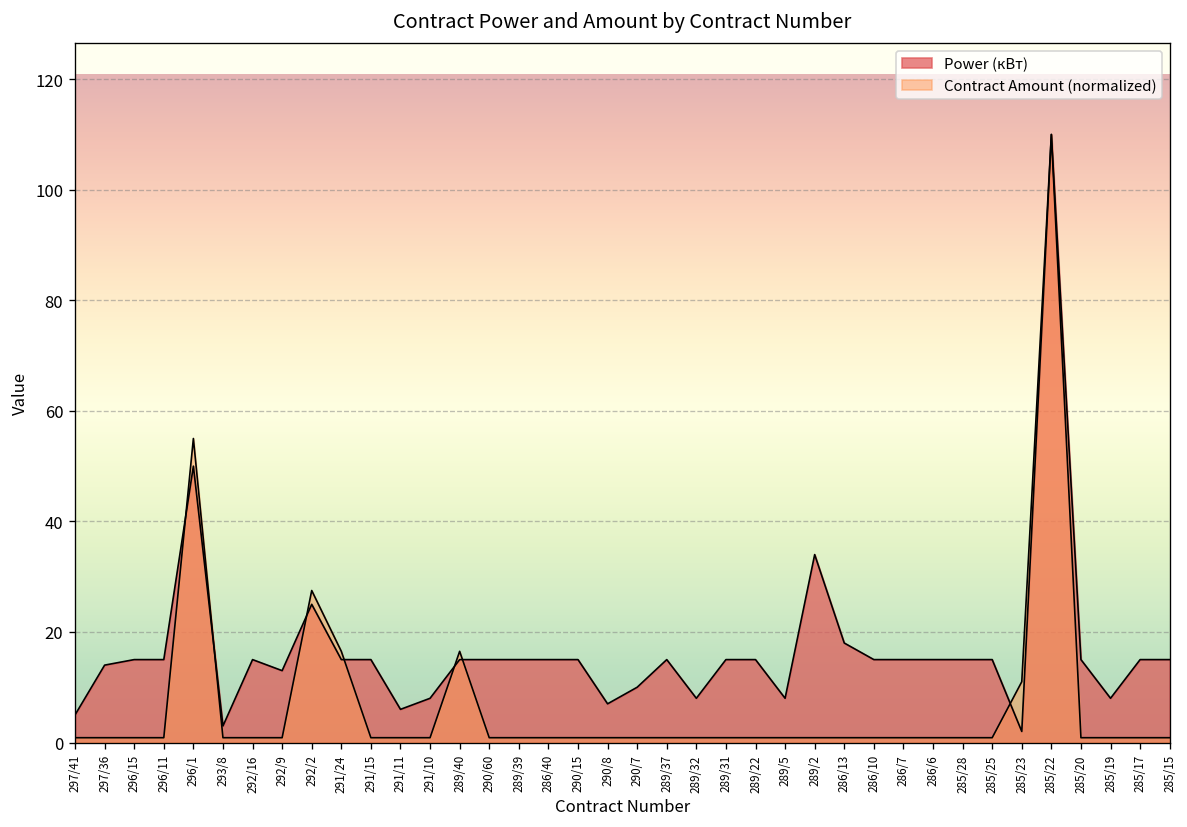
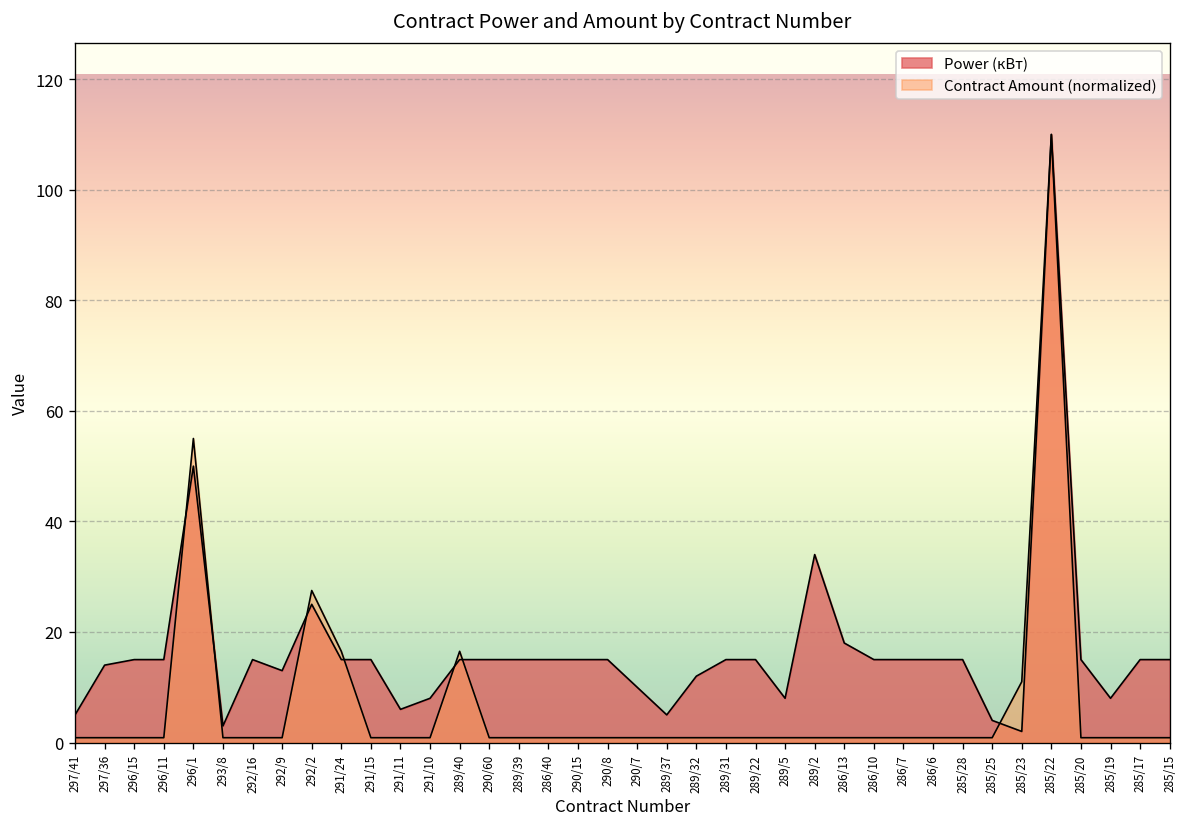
  {
    "Power (кВт)": {
      "297/41": 5,
      "297/36": 14,
      "296/15": 15,
      "296/11": 15,
      "296/1": 50,
      "293/8": 3,
      "292/16": 15,
      "292/9": 13,
      "292/2": 25,
      "291/24": 15,
      "291/15": 15,
      "291/11": 6,
      "291/10": 8,
      "289/40": 15,
      "290/60": 15,
      "289/39": 15,
      "286/40": 15,
      "290/15": 15,
-     "290/8": 7,
+     "290/8": 15,
      "290/7": 10,
-     "289/37": 15,
-     "289/32": 8,
+     "289/37": 5,
+     "289/32": 12,
      "289/31": 15,
      "289/22": 15,
      "289/5": 8,
      "289/2": 34,
      "286/13": 18,
      "286/10": 15,
      "286/7": 15,
      "286/6": 15,
      "285/28": 15,
-     "285/25": 15,
+     "285/25": 4,
      "285/23": 2,
      "285/20": 15,
      "285/19": 8,
      "285/17": 15,
      "285/15": 15
    },
    "Contract Amount (normalized)": {
      "297/41": 1,
      "297/36": 1,
      "296/15": 1,
      "296/11": 1,
      "296/1": 55,
      "293/8": 1,
      "292/16": 1,
      "292/9": 1,
      "292/2": 28,
      "291/24": 16,
      "291/15": 1,
      "291/11": 1,
      "291/10": 1,
      "289/40": 16,
      "290/60": 1,
      "289/39": 1,
      "286/40": 1,
      "290/15": 1,
      "290/8": 1,
      "290/7": 1,
      "289/37": 1,
      "289/32": 1,
      "289/31": 1,
      "289/22": 1,
      "289/5": 1,
      "289/2": 1,
      "286/13": 1,
      "286/10": 1,
      "286/7": 1,
      "286/6": 1,
      "285/28": 1,
      "285/25": 1,
      "285/23": 11,
      "285/20": 1,
      "285/19": 1,
      "285/17": 1,
      "285/15": 1
    }
  }
